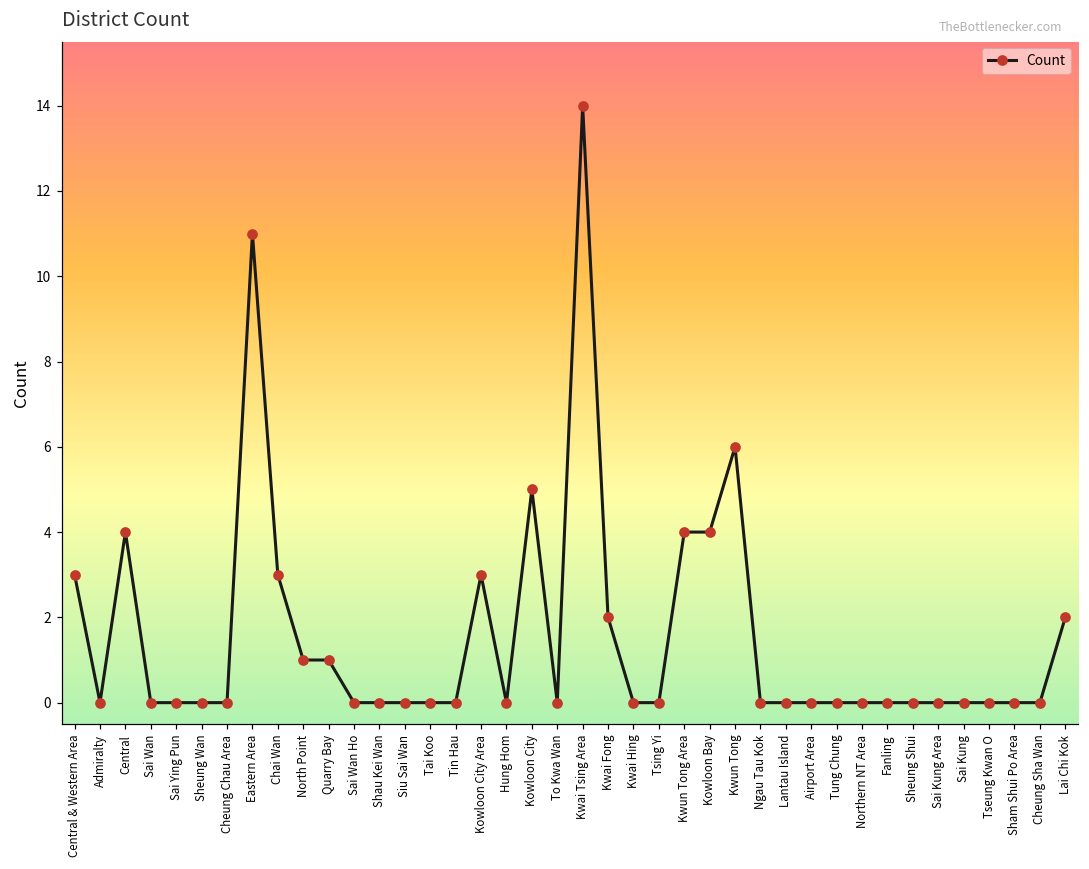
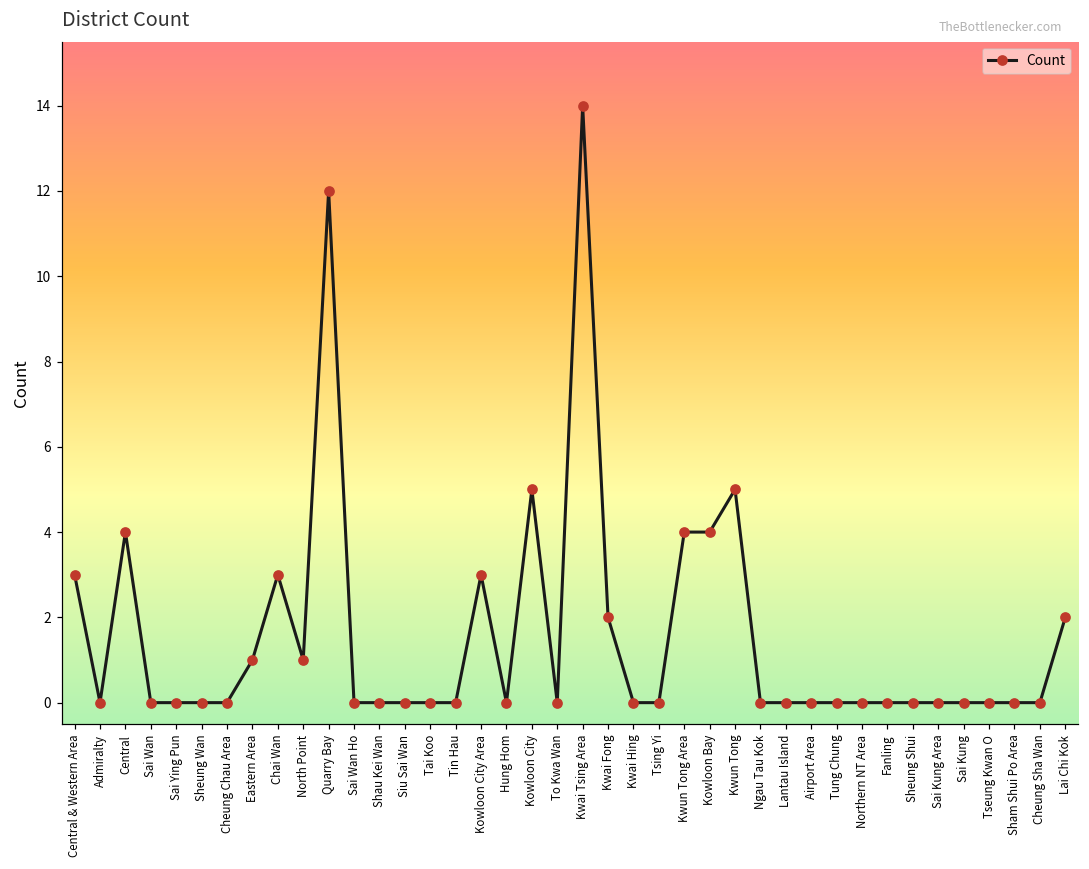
  {
    "Central & Western Area": 3,
    "Admiralty": 0,
    "Central": 4,
    "Sai Wan": 0,
    "Sai Ying Pun": 0,
    "Sheung Wan": 0,
    "Cheung Chau Area": 0,
-   "Eastern Area": 11,
+   "Eastern Area": 1,
    "Chai Wan": 3,
    "North Point": 1,
-   "Quarry Bay": 1,
+   "Quarry Bay": 12,
    "Sai Wan Ho": 0,
    "Shau Kei Wan": 0,
    "Siu Sai Wan": 0,
    "Tai Koo": 0,
    "Tin Hau": 0,
    "Kowloon City Area": 3,
    "Hung Hom": 0,
    "Kowloon City": 5,
    "To Kwa Wan": 0,
    "Kwai Tsing Area": 14,
    "Kwai Fong": 2,
    "Kwai Hing": 0,
    "Tsing Yi": 0,
    "Kwun Tong Area": 4,
    "Kowloon Bay": 4,
-   "Kwun Tong": 6,
+   "Kwun Tong": 5,
    "Ngau Tau Kok": 0,
    "Lantau Island": 0,
    "Airport Area": 0,
    "Tung Chung": 0,
    "Northern NT Area": 0,
    "Fanling": 0,
    "Sheung Shui": 0,
    "Sai Kung Area": 0,
    "Sai Kung": 0,
    "Tseung Kwan O": 0,
    "Sham Shui Po Area": 0,
    "Cheung Sha Wan": 0,
    "Lai Chi Kok": 2
  }
